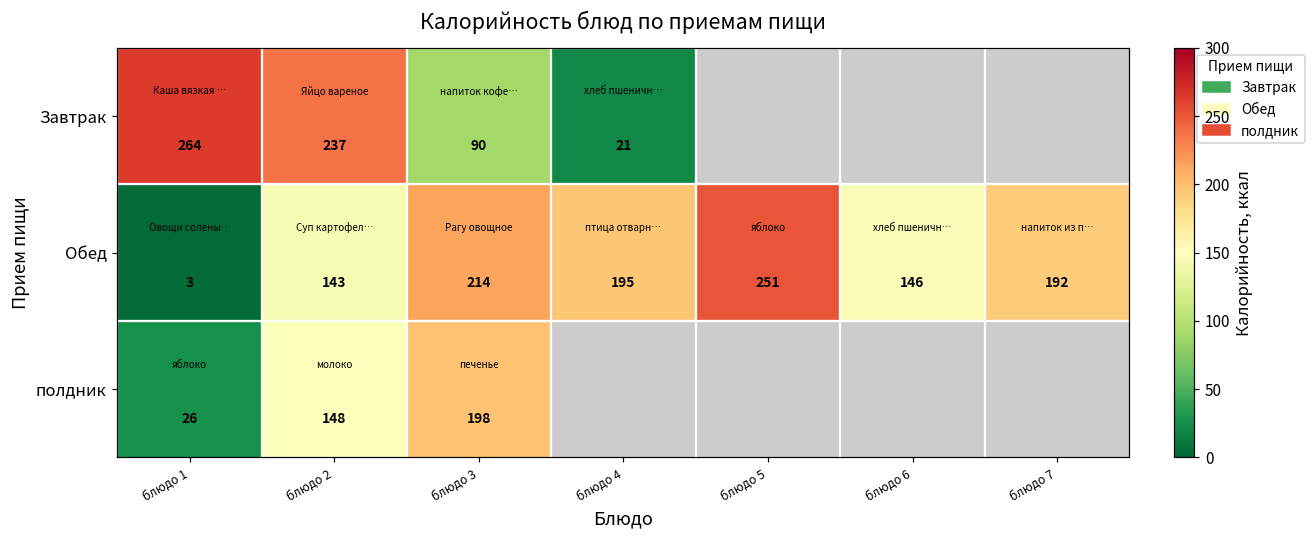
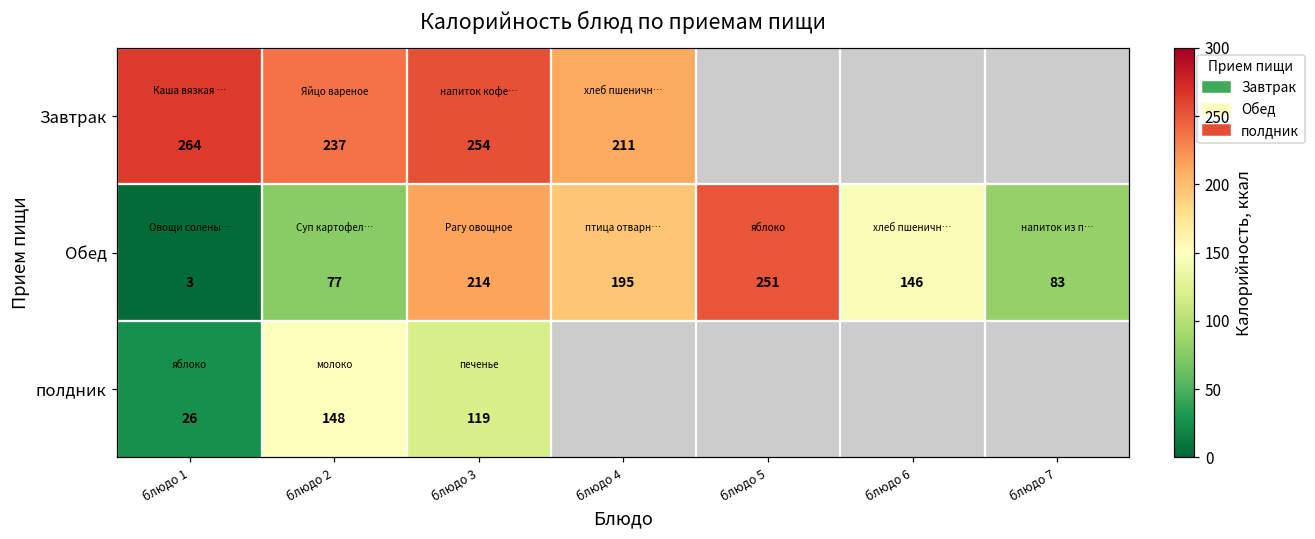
  {
    "Завтрак": {
-     "блюдо 3": 90,
-     "блюдо 4": 21
+     "блюдо 3": 254,
+     "блюдо 4": 211
    },
    "Обед": {
-     "блюдо 2": 143,
-     "блюдо 7": 192
+     "блюдо 2": 77,
+     "блюдо 7": 83
    },
    "полдник": {
-     "блюдо 3": 198
+     "блюдо 3": 119
    }
  }
